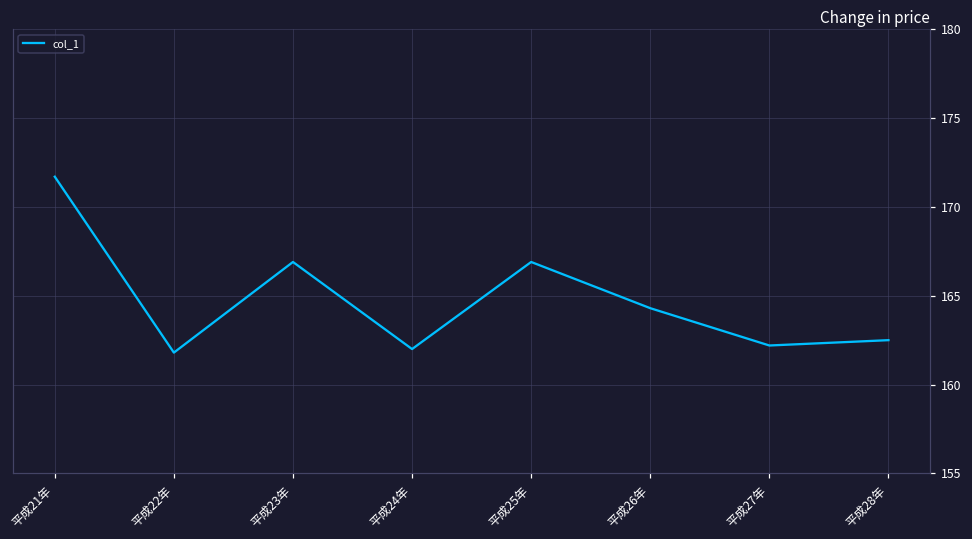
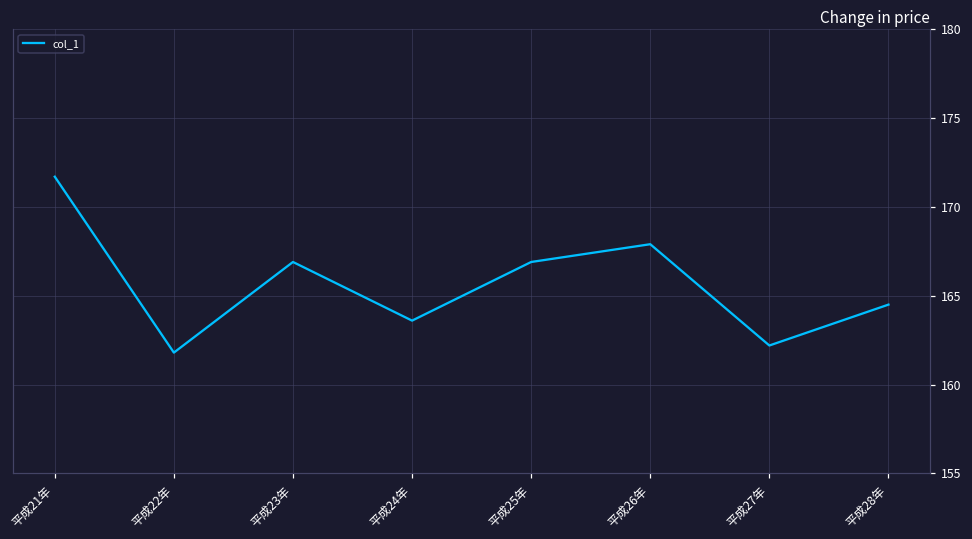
  {
    "平成21年": 171.7,
    "平成22年": 161.8,
    "平成23年": 166.9,
-   "平成24年": 162.0,
+   "平成24年": 163.6,
    "平成25年": 166.9,
-   "平成26年": 164.3,
+   "平成26年": 167.9,
    "平成27年": 162.2,
-   "平成28年": 162.5
+   "平成28年": 164.5
  }
